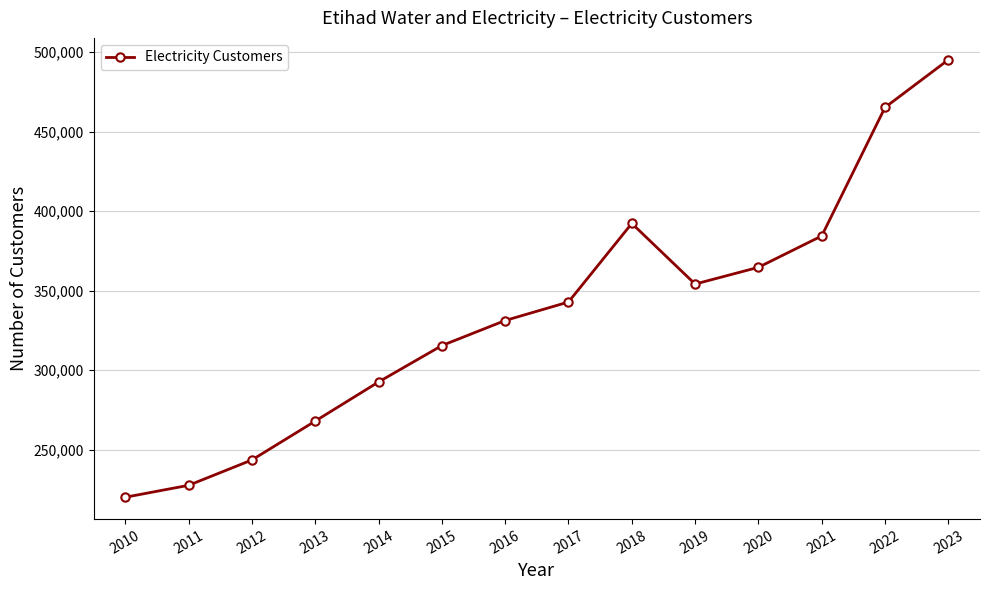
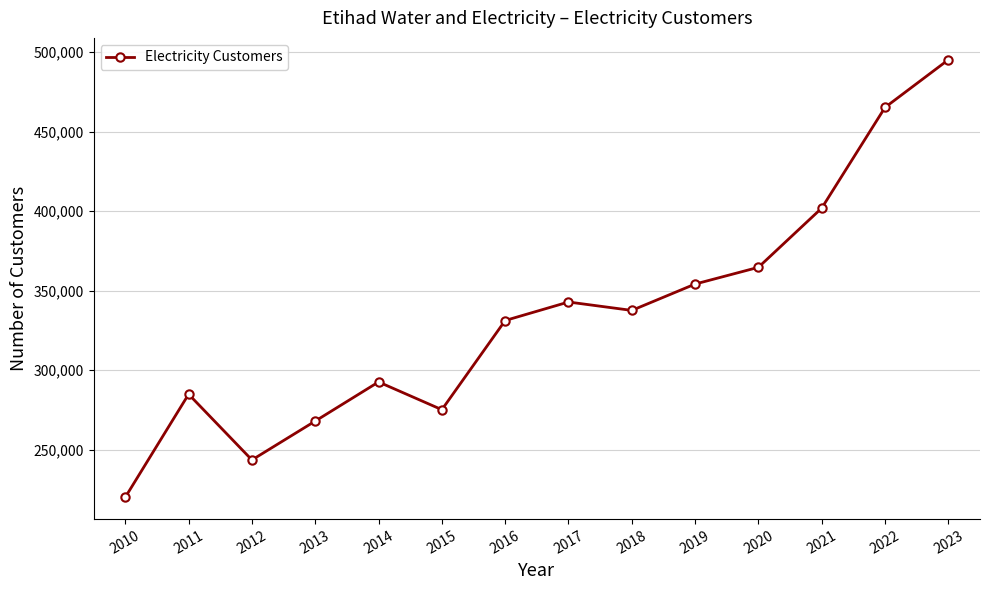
  {
    "2010": "220,000",
-   "2011": "227,000",
+   "2011": "285,000",
    "2012": "243,000",
    "2013": "268,000",
    "2014": "293,000",
-   "2015": "315,000",
+   "2015": "275,000",
    "2016": "331,000",
    "2017": "343,000",
-   "2018": "392,000",
+   "2018": "338,000",
    "2019": "354,000",
    "2020": "365,000",
-   "2021": "384,000",
+   "2021": "402,000",
    "2022": "465,000",
    "2023": "495,000"
  }
